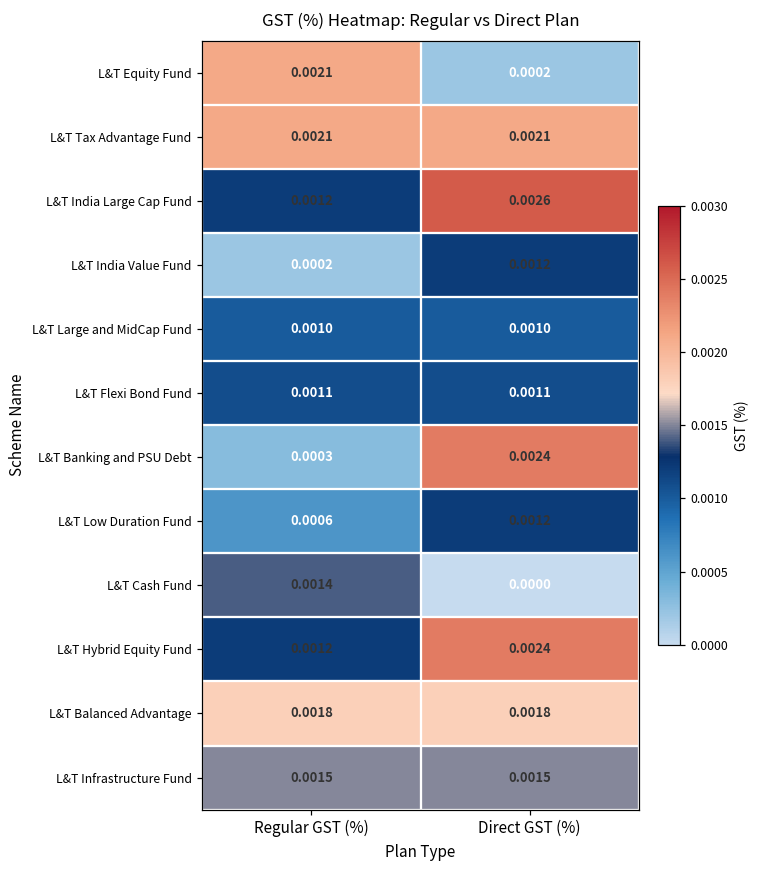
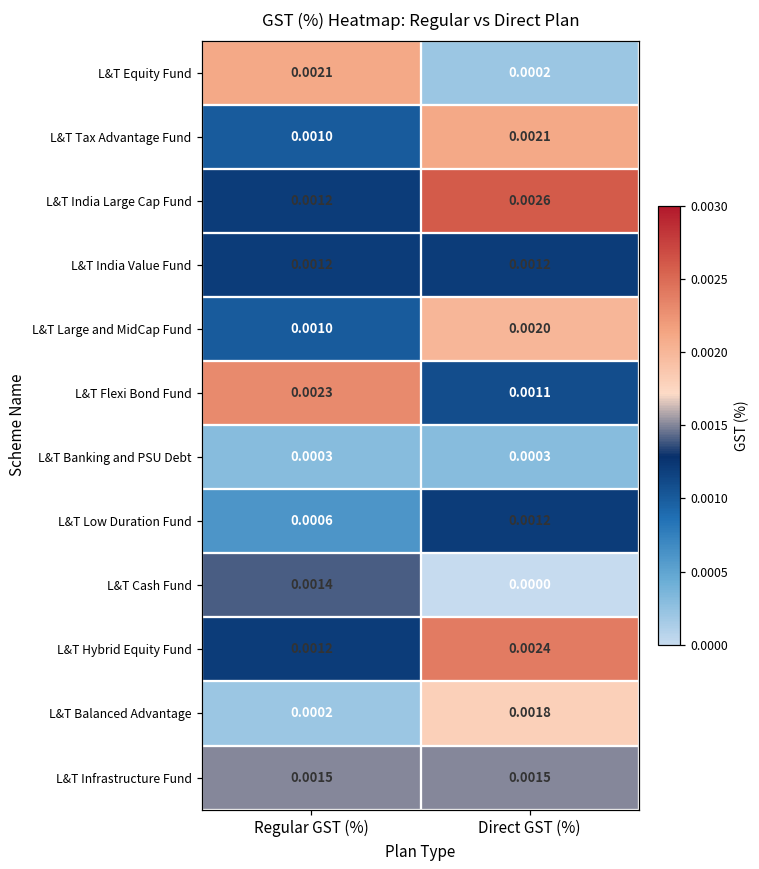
  {
    "L&T Equity Fund": {
      "Regular GST (%)": 0.0021,
      "Direct GST (%)": 0.0002
    },
    "L&T Tax Advantage Fund": {
-     "Regular GST (%)": 0.0021,
+     "Regular GST (%)": 0.0010,
      "Direct GST (%)": 0.0021
    },
    "L&T India Large Cap Fund": {
      "Regular GST (%)": 0.0012,
      "Direct GST (%)": 0.0026
    },
    "L&T India Value Fund": {
-     "Regular GST (%)": 0.0002,
+     "Regular GST (%)": 0.0012,
      "Direct GST (%)": 0.0012
    },
    "L&T Large and MidCap Fund": {
      "Regular GST (%)": 0.0010,
-     "Direct GST (%)": 0.0010
+     "Direct GST (%)": 0.0020
    },
    "L&T Flexi Bond Fund": {
-     "Regular GST (%)": 0.0011,
+     "Regular GST (%)": 0.0023,
      "Direct GST (%)": 0.0011
    },
    "L&T Banking and PSU Debt": {
      "Regular GST (%)": 0.0003,
-     "Direct GST (%)": 0.0024
+     "Direct GST (%)": 0.0003
    },
    "L&T Low Duration Fund": {
      "Regular GST (%)": 0.0006,
      "Direct GST (%)": 0.0012
    },
    "L&T Cash Fund": {
      "Regular GST (%)": 0.0014,
      "Direct GST (%)": 0.0000
    },
    "L&T Hybrid Equity Fund": {
      "Regular GST (%)": 0.0012,
      "Direct GST (%)": 0.0024
    },
    "L&T Balanced Advantage": {
-     "Regular GST (%)": 0.0018,
+     "Regular GST (%)": 0.0002,
      "Direct GST (%)": 0.0018
    },
    "L&T Infrastructure Fund": {
      "Regular GST (%)": 0.0015,
      "Direct GST (%)": 0.0015
    }
  }
